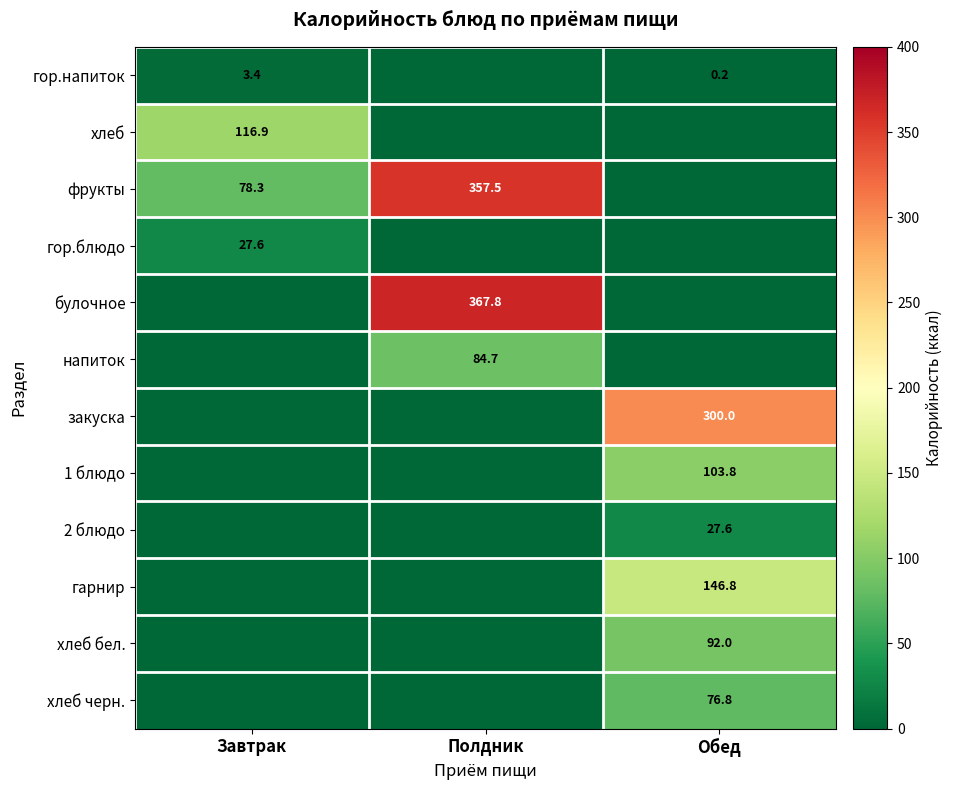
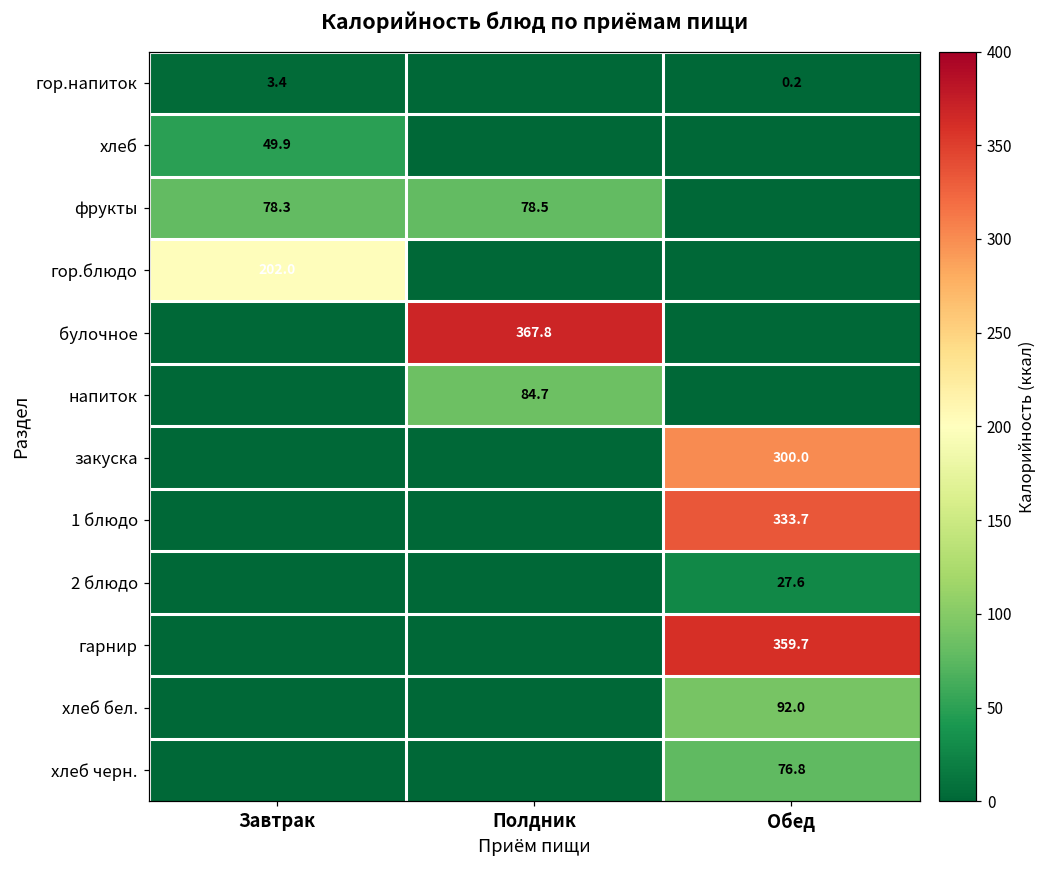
  {
    "гор.напиток": {
      "Завтрак": 3.4,
      "Обед": 0.2
    },
    "хлеб": {
-     "Завтрак": 116.9
+     "Завтрак": 49.9
    },
    "фрукты": {
      "Завтрак": 78.3,
-     "Полдник": 357.5
+     "Полдник": 78.5
    },
    "гор.блюдо": {
-     "Завтрак": 27.6
+     "Завтрак": 202.0
    },
    "булочное": {
      "Полдник": 367.8
    },
    "напиток": {
      "Полдник": 84.7
    },
    "закуска": {
      "Обед": 300.0
    },
    "1 блюдо": {
-     "Обед": 103.8
+     "Обед": 333.7
    },
    "2 блюдо": {
      "Обед": 27.6
    },
    "гарнир": {
-     "Обед": 146.8
+     "Обед": 359.7
    },
    "хлеб бел.": {
      "Обед": 92.0
    },
    "хлеб черн.": {
      "Обед": 76.8
    }
  }
